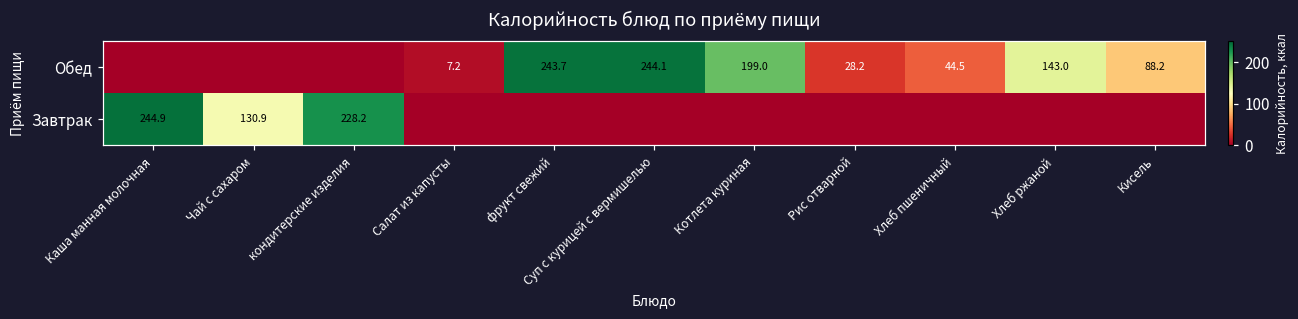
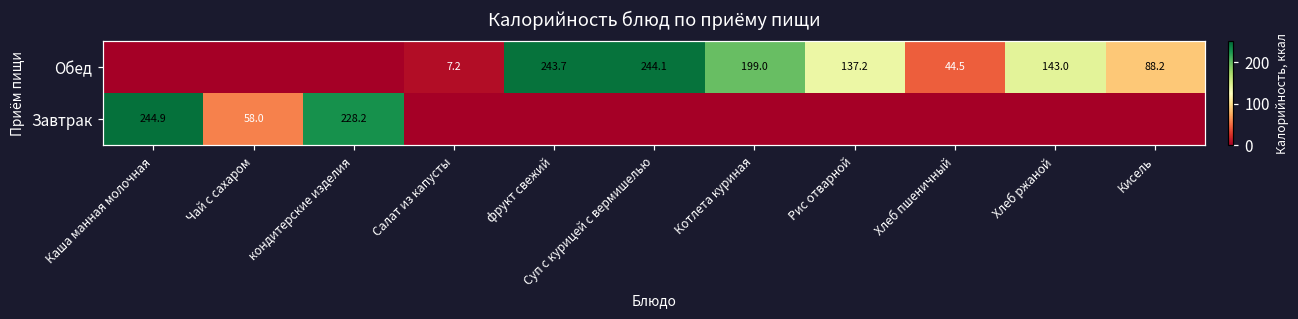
  {
    "Обед": {
      "Салат из капусты": 7.2,
      "фрукт свежий": 243.7,
      "Суп с курицей с вермишелью": 244.1,
      "Котлета куриная": 199.0,
-     "Рис отварной": 28.2,
+     "Рис отварной": 137.2,
      "Хлеб пшеничный": 44.5,
      "Хлеб ржаной": 143.0,
      "Кисель": 88.2
    },
    "Завтрак": {
      "Каша манная молочная": 244.9,
-     "Чай с сахаром": 130.9,
+     "Чай с сахаром": 58.0,
      "кондитерские изделия": 228.2
    }
  }
